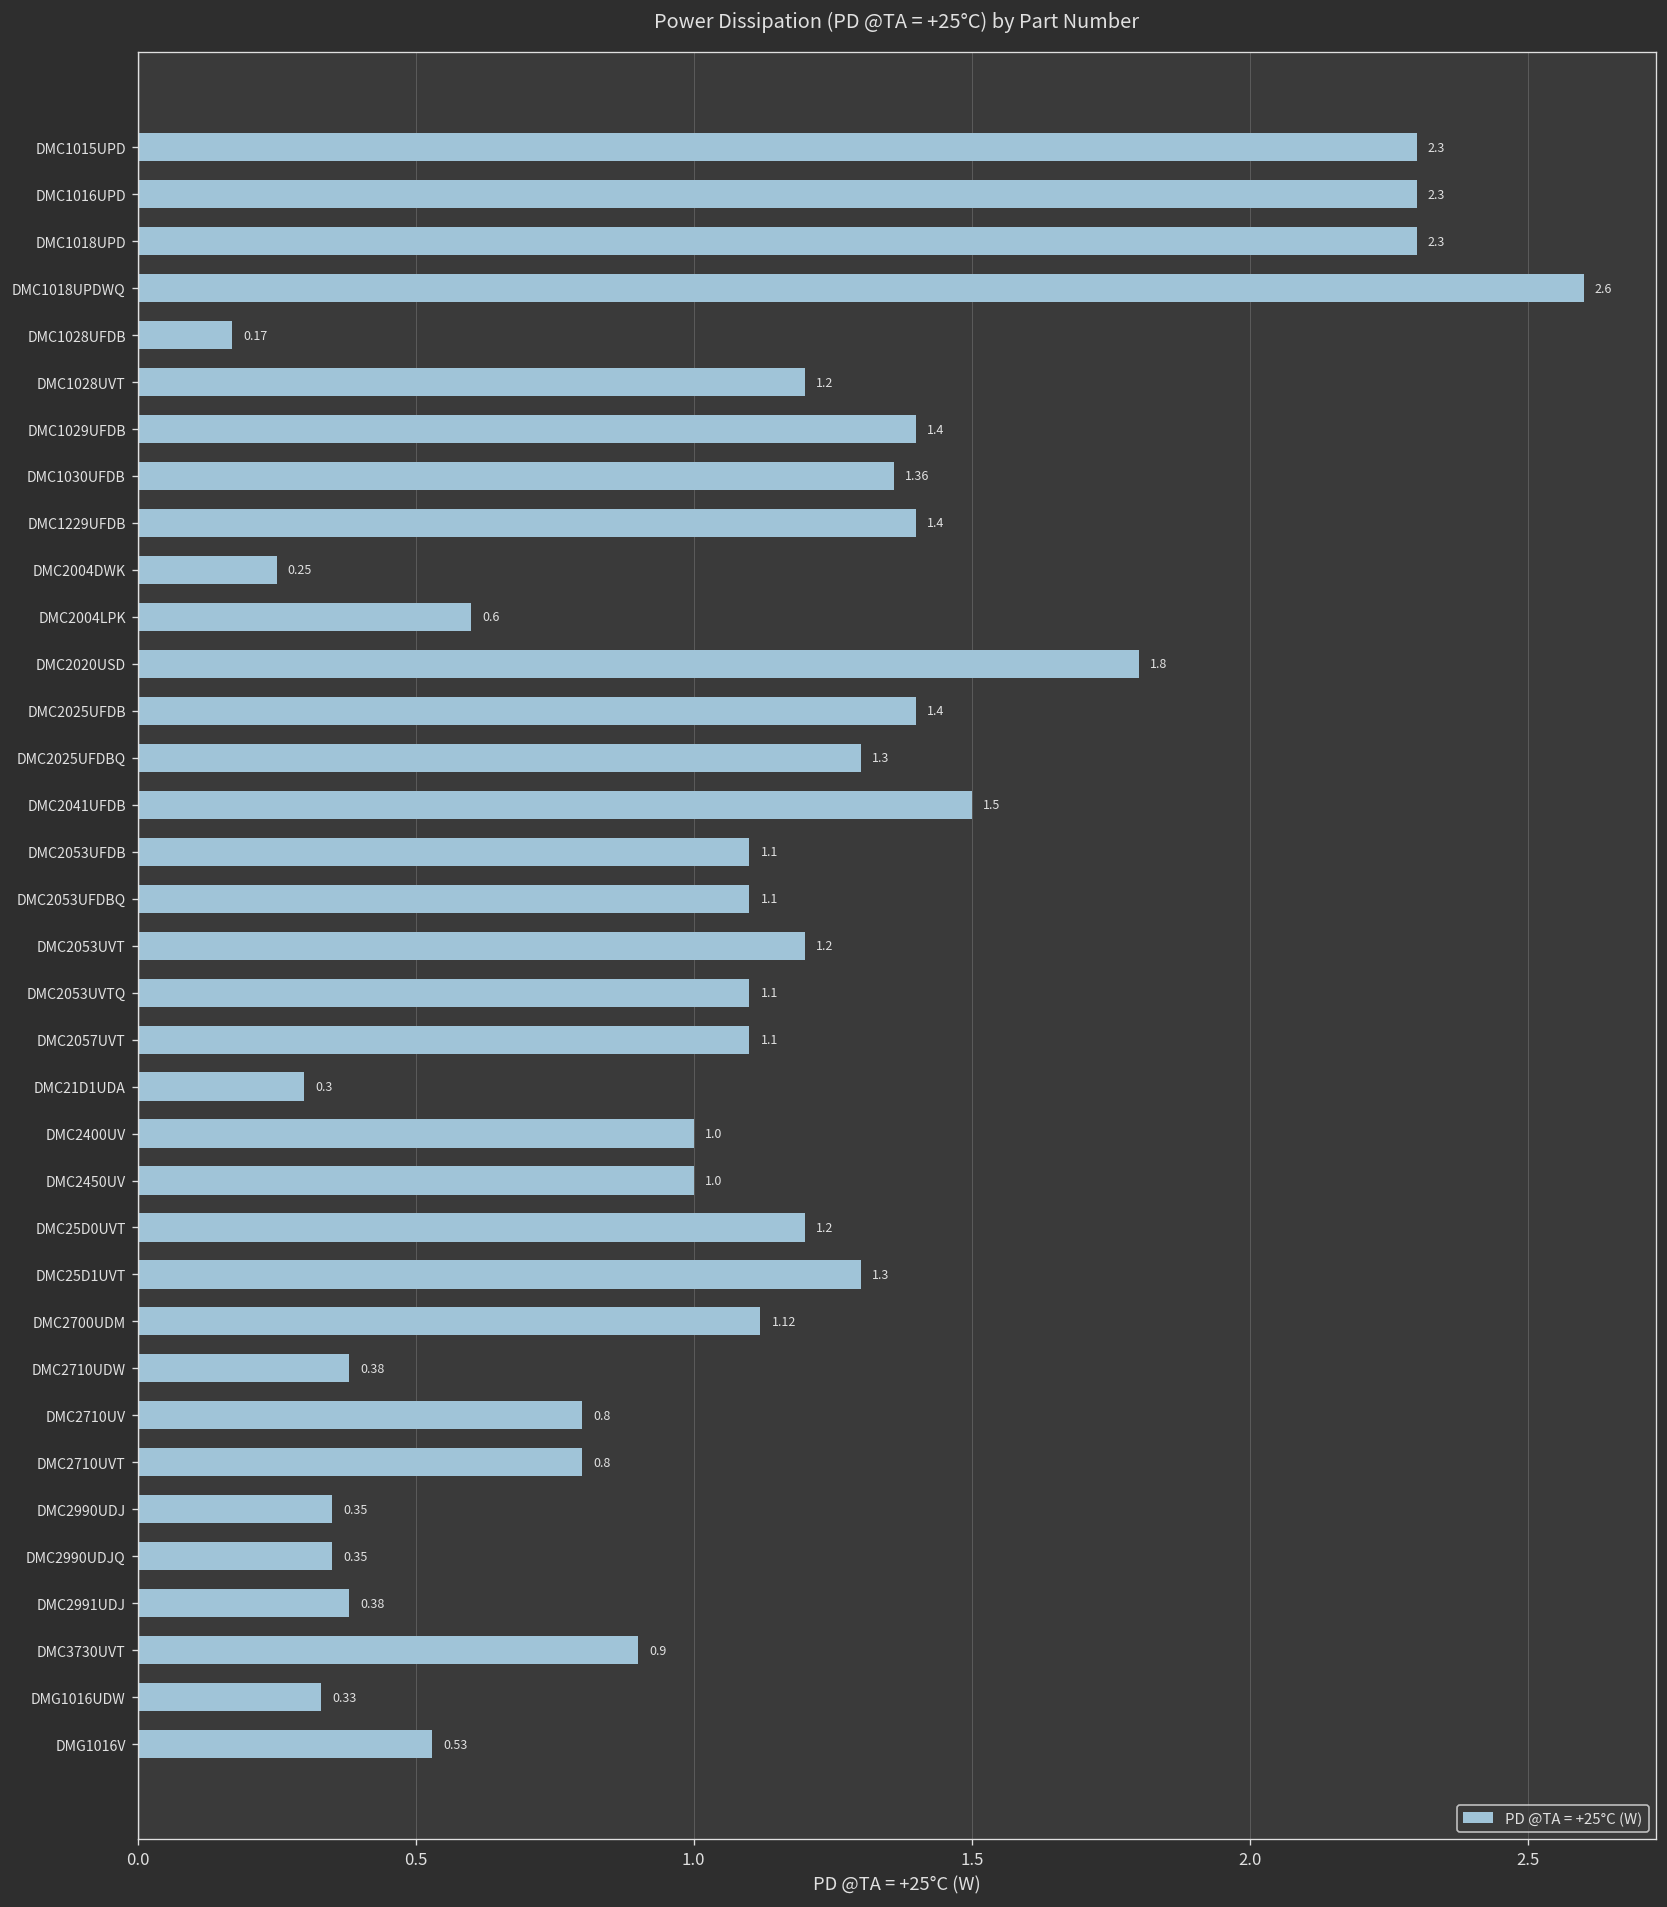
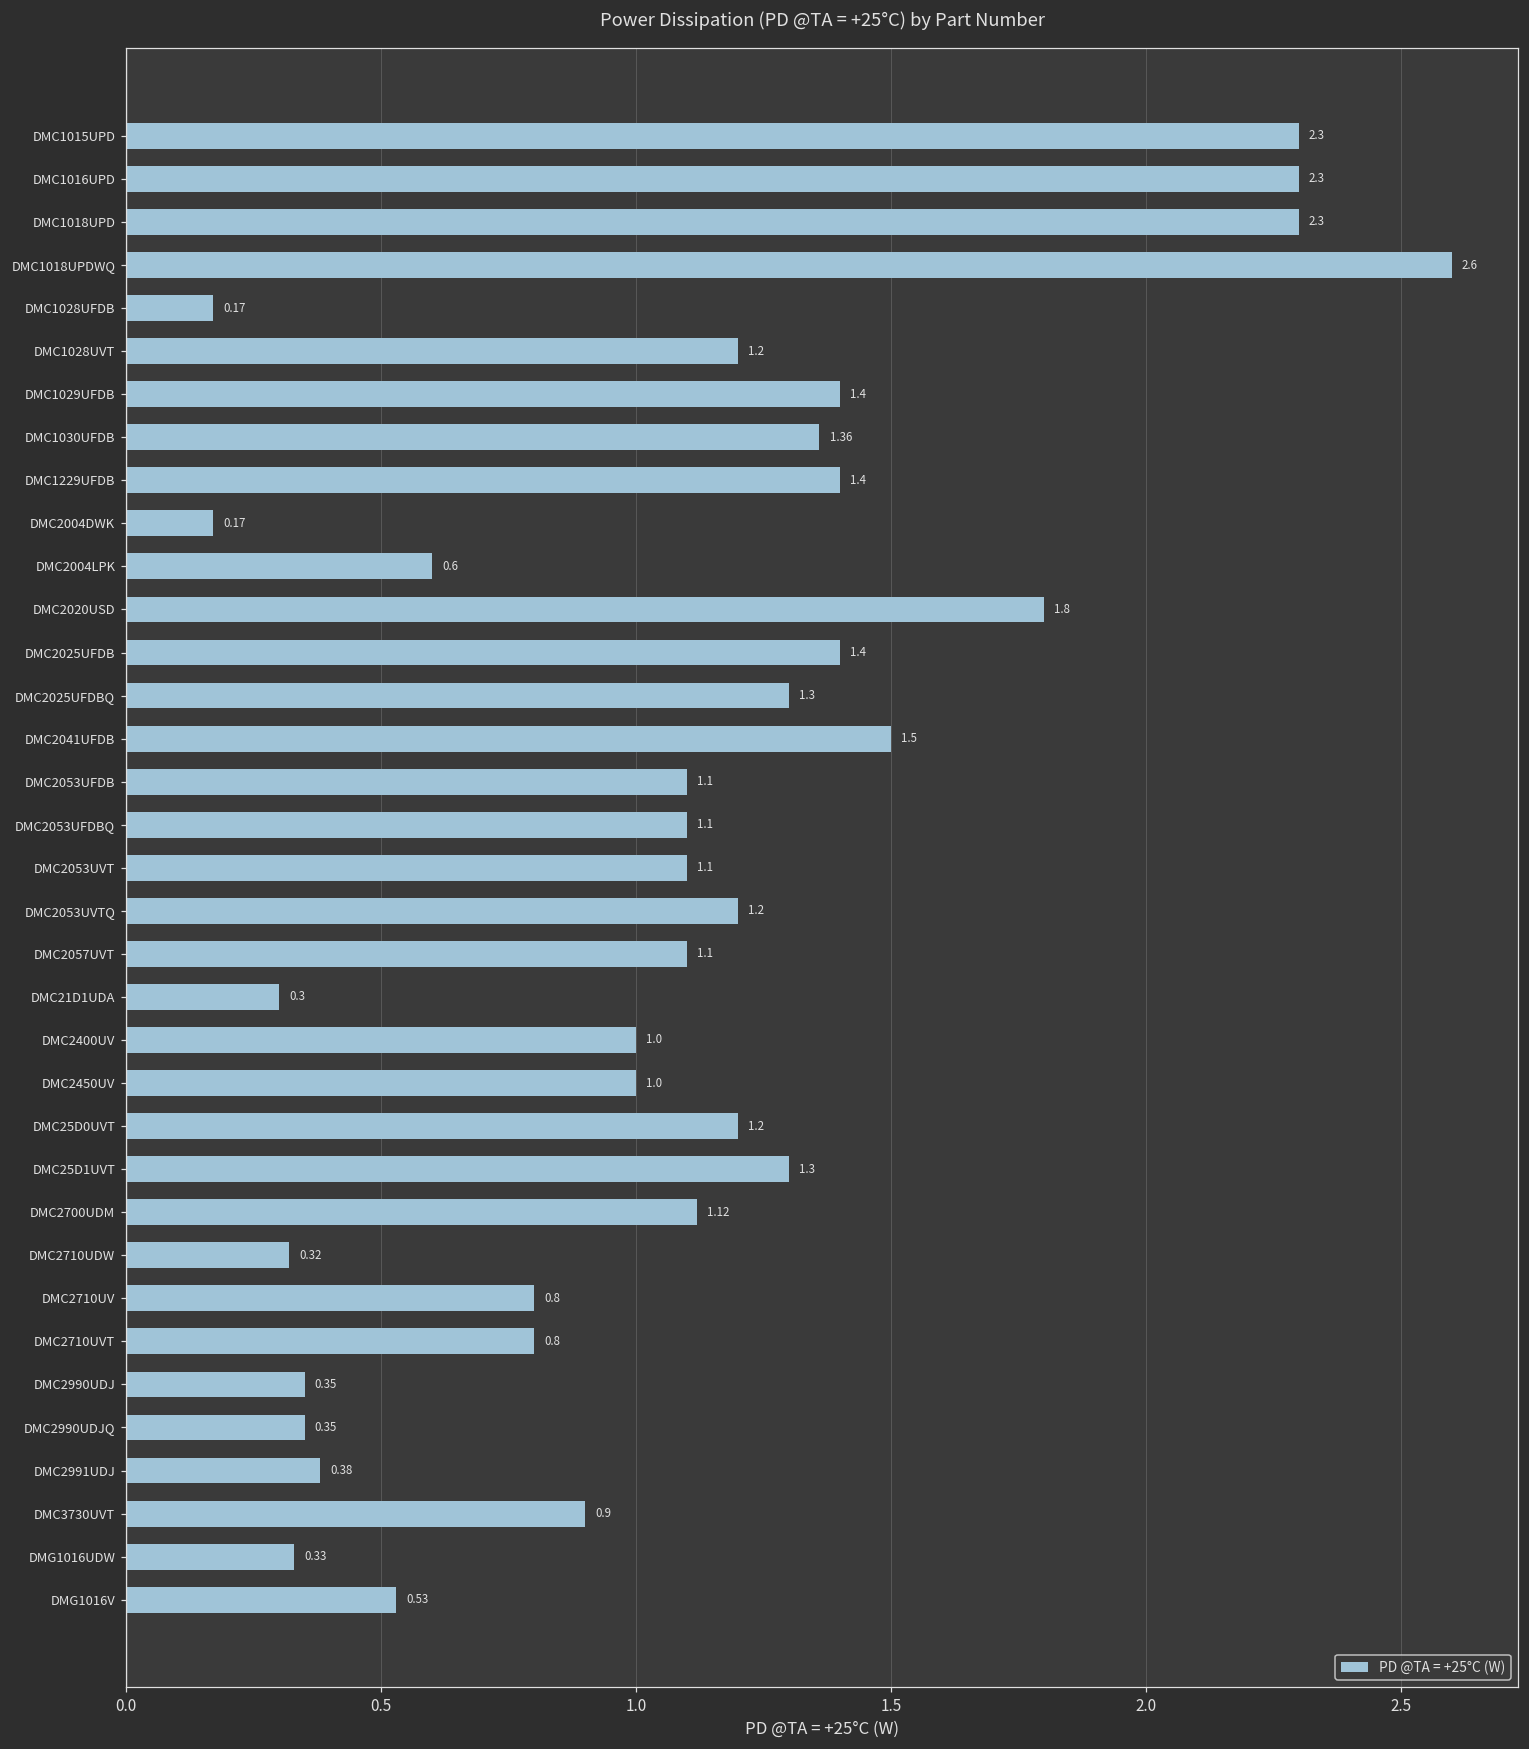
  {
    "DMC1015UPD": 2.3,
    "DMC1016UPD": 2.3,
    "DMC1018UPD": 2.3,
    "DMC1018UPDWQ": 2.6,
    "DMC1028UFDB": 0.17,
    "DMC1028UVT": 1.2,
    "DMC1029UFDB": 1.4,
    "DMC1030UFDB": 1.36,
    "DMC1229UFDB": 1.4,
-   "DMC2004DWK": 0.25,
+   "DMC2004DWK": 0.17,
    "DMC2004LPK": 0.6,
    "DMC2020USD": 1.8,
    "DMC2025UFDB": 1.4,
    "DMC2025UFDBQ": 1.3,
    "DMC2041UFDB": 1.5,
    "DMC2053UFDB": 1.1,
    "DMC2053UFDBQ": 1.1,
-   "DMC2053UVT": 1.2,
-   "DMC2053UVTQ": 1.1,
+   "DMC2053UVT": 1.1,
+   "DMC2053UVTQ": 1.2,
    "DMC2057UVT": 1.1,
    "DMC21D1UDA": 0.3,
    "DMC2400UV": 1.0,
    "DMC2450UV": 1.0,
    "DMC25D0UVT": 1.2,
    "DMC25D1UVT": 1.3,
    "DMC2700UDM": 1.12,
-   "DMC2710UDW": 0.38,
+   "DMC2710UDW": 0.32,
    "DMC2710UV": 0.8,
    "DMC2710UVT": 0.8,
    "DMC2990UDJ": 0.35,
    "DMC2990UDJQ": 0.35,
    "DMC2991UDJ": 0.38,
    "DMC3730UVT": 0.9,
    "DMG1016UDW": 0.33,
    "DMG1016V": 0.53
  }
